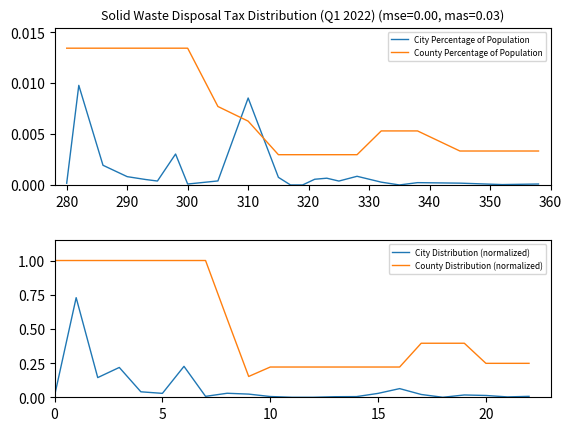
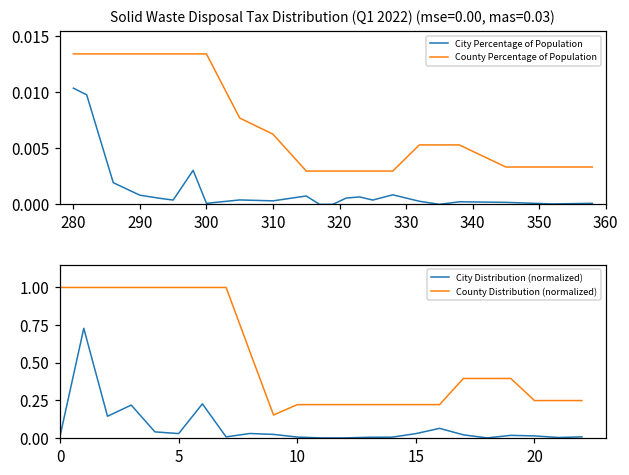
  {
    "Solid Waste Disposal Tax Distribution (Q1 2022) (mse=0.00, mas=0.03)": {
      "City Percentage of Population": {
-       "280": 0.0002,
+       "280": 0.0104,
        "290": 0.0008,
        "300": 0.0001,
-       "310": 0.0085
+       "310": 0.0003
      },
      "County Percentage of Population": {
        "280": 0.0134,
        "290": 0.0134,
        "300": 0.0134,
        "310": 0.0063
      }
    }
  }
